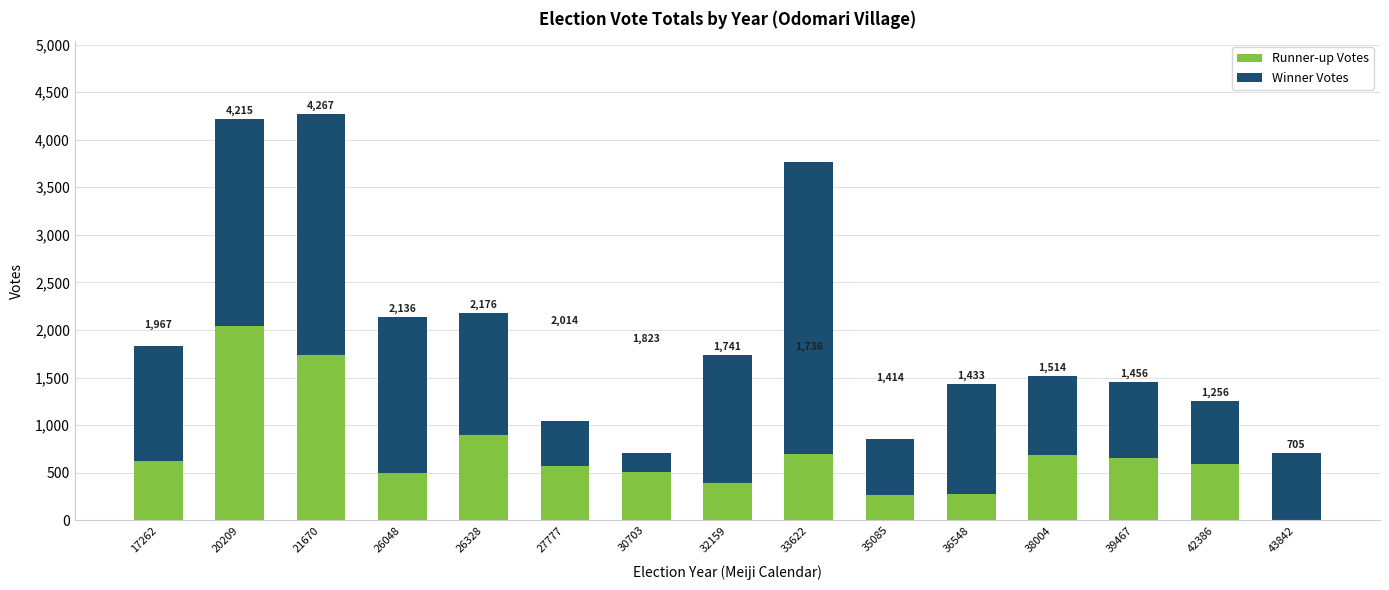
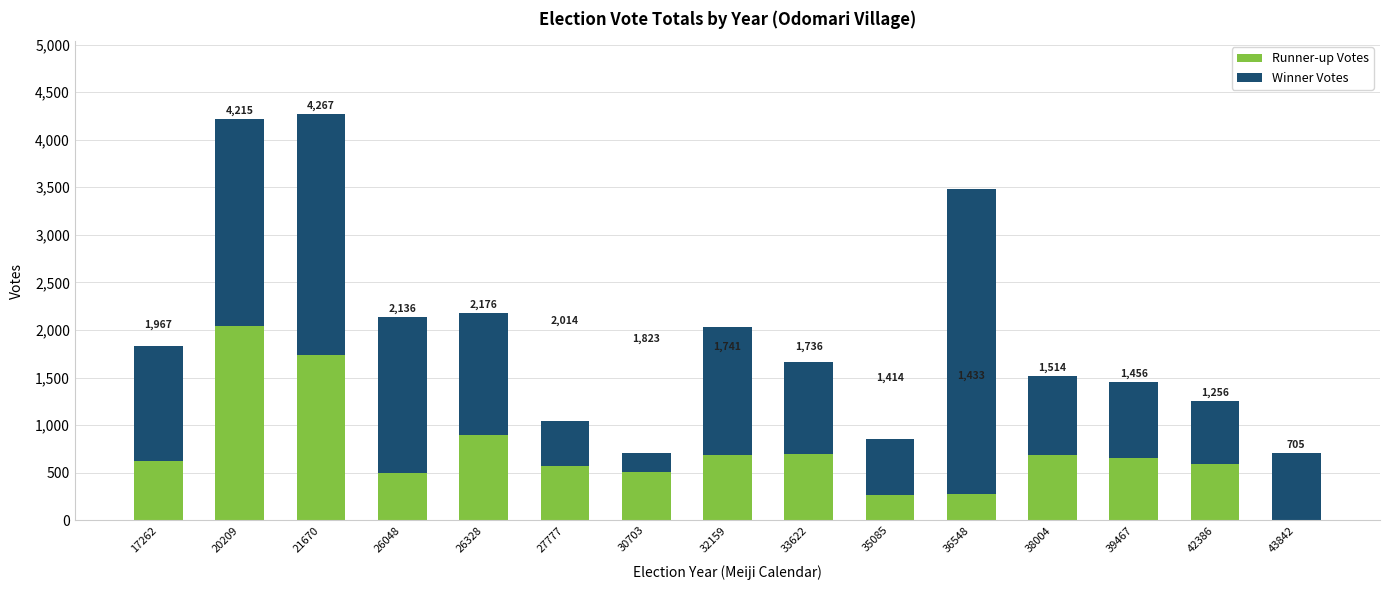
  {
    "Runner-up Votes": {
      "17262": "600",
      "20209": "2,000",
      "21670": "1,700",
      "26048": "500",
      "26328": "900",
      "27777": "600",
      "30703": "500",
-     "32159": "400",
+     "32159": "700",
      "33622": "700",
      "35085": "300",
      "36548": "300",
      "38004": "700",
      "39467": "700",
      "42386": "600",
      "43842": "0"
    },
    "Winner Votes": {
      "27777": "500",
      "30703": "200",
-     "33622": "3,100",
+     "33622": "1,000",
      "35085": "600",
-     "36548": "1,200"
+     "36548": "3,200"
    }
  }
